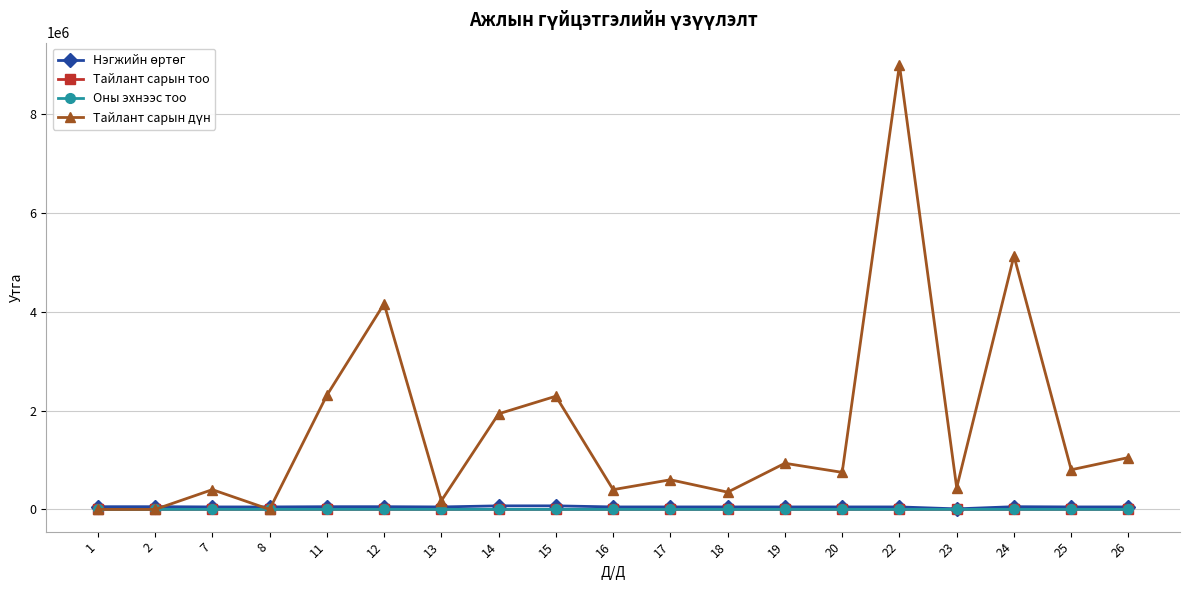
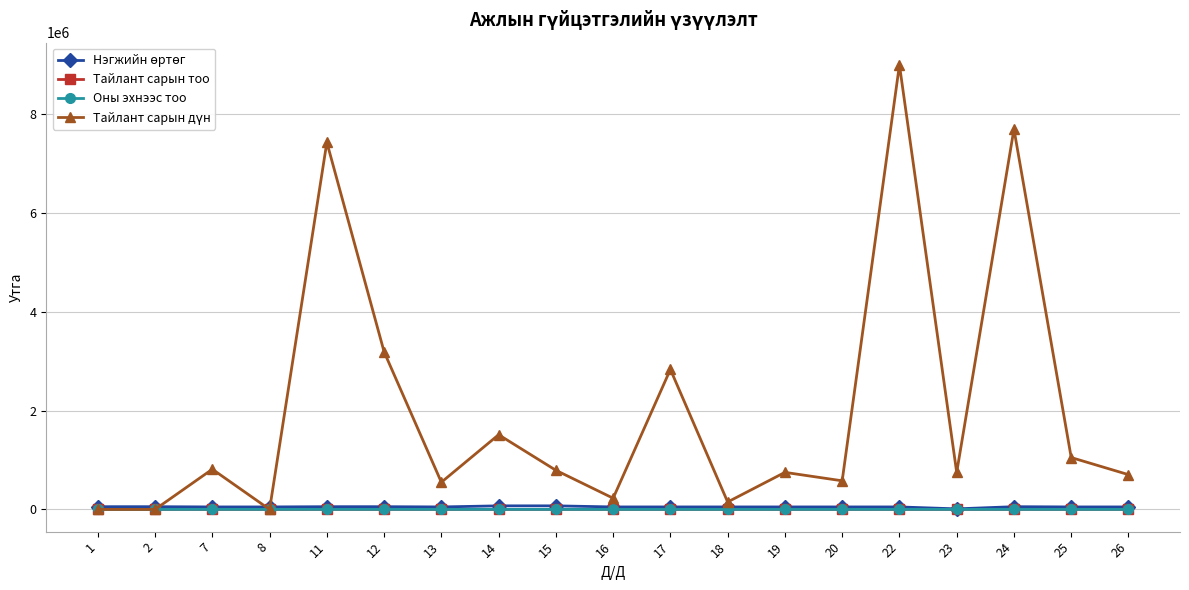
  {
    "Нэгжийн өртөг": {
      "1": 100000,
      "2": 100000,
      "11": 100000,
      "12": 100000,
      "14": 100000,
      "15": 100000,
      "24": 100000
    },
    "Оны эхнээс тоо": {
      "11": 0,
      "12": 0,
      "14": 0,
      "15": 0,
      "24": 0
    },
    "Тайлант сарын дүн": {
-     "7": 400000,
-     "11": 2300000,
-     "12": 4200000,
-     "13": 200000,
-     "14": 1900000,
-     "15": 2300000,
-     "16": 400000,
-     "17": 600000,
-     "18": 300000,
-     "19": 900000,
-     "20": 800000,
+     "7": 800000,
+     "11": 7400000,
+     "12": 3200000,
+     "13": 600000,
+     "14": 1500000,
+     "15": 800000,
+     "16": 200000,
+     "17": 2800000,
+     "18": 200000,
+     "19": 800000,
+     "20": 600000,
      "22": 9000000,
-     "23": 400000,
-     "24": 5100000,
-     "25": 800000,
-     "26": 1100000
+     "23": 700000,
+     "24": 7700000,
+     "25": 1100000,
+     "26": 700000
    }
  }
